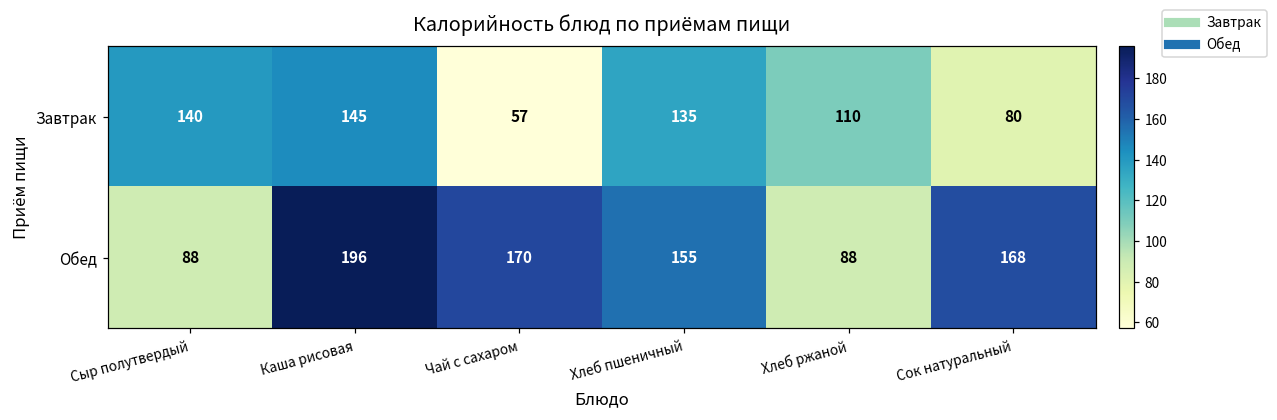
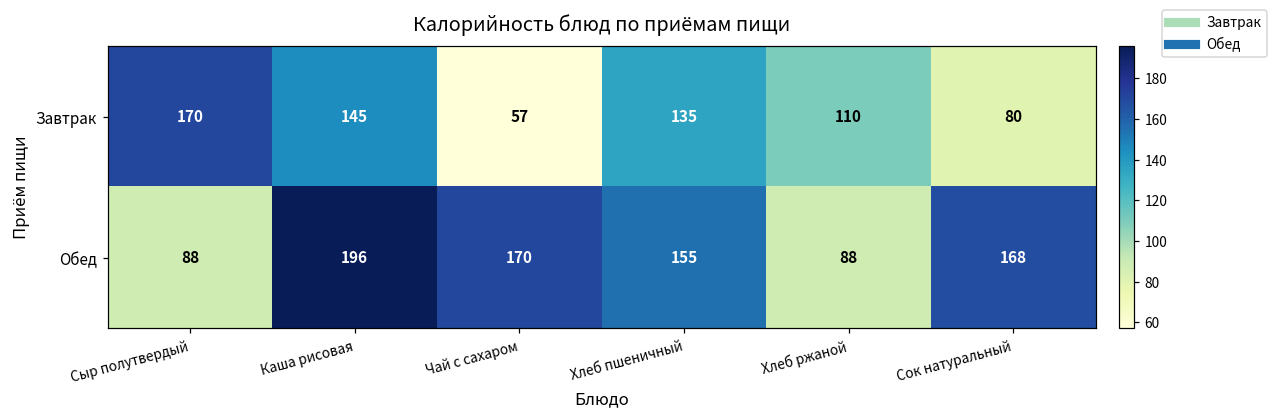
  {
    "Завтрак": {
-     "Сыр полутвердый": 140,
+     "Сыр полутвердый": 170,
      "Каша рисовая": 145,
      "Чай с сахаром": 57,
      "Хлеб пшеничный": 135,
      "Хлеб ржаной": 110,
      "Сок натуральный": 80
    },
    "Обед": {
      "Сыр полутвердый": 88,
      "Каша рисовая": 196,
      "Чай с сахаром": 170,
      "Хлеб пшеничный": 155,
      "Хлеб ржаной": 88,
      "Сок натуральный": 168
    }
  }
